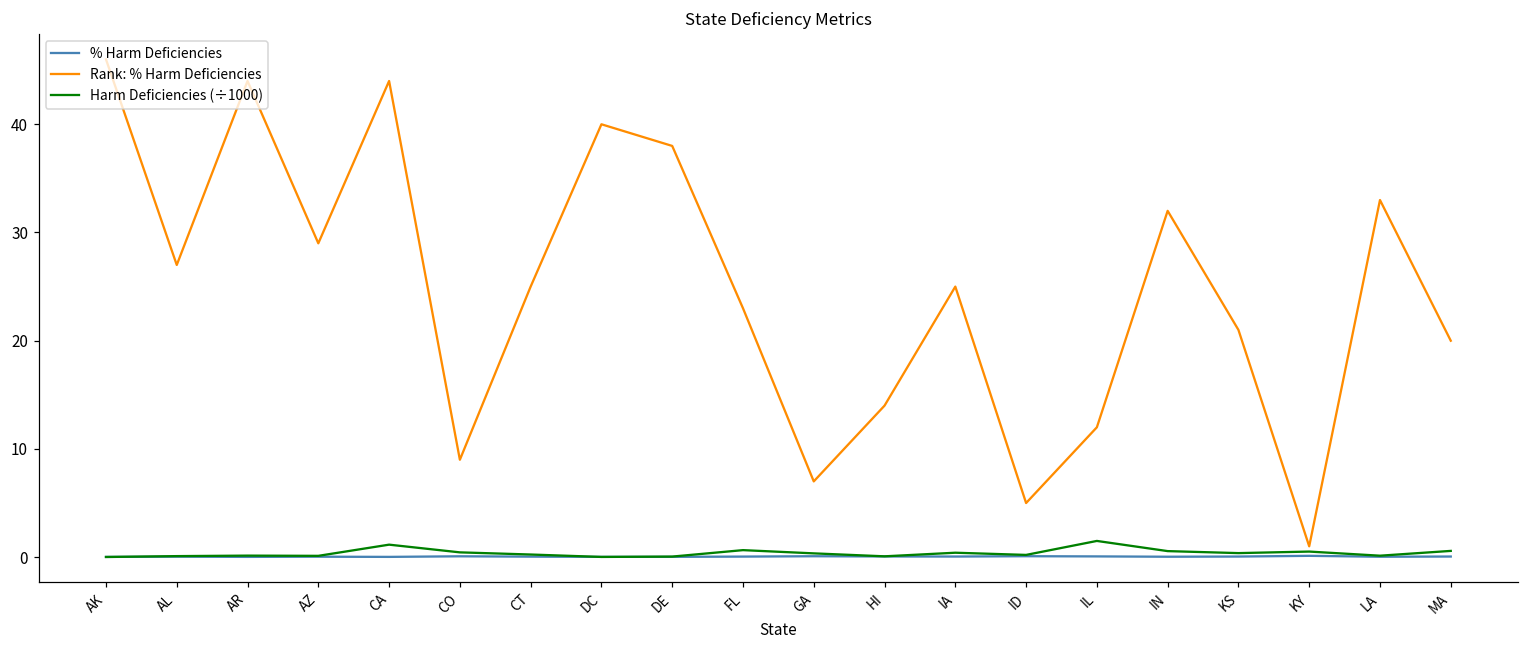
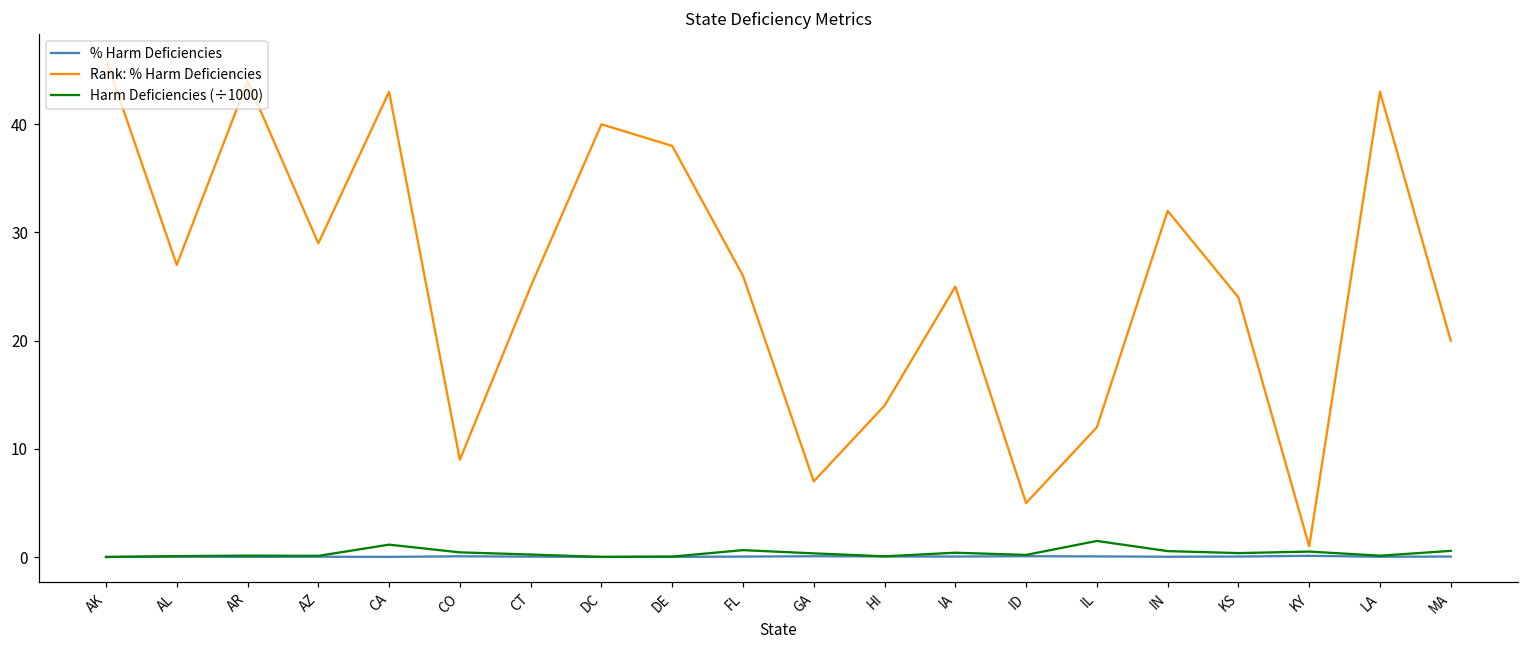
  {
    "% Harm Deficiencies": {
      "CA": 0,
      "CO": 0,
      "FL": 0,
      "GA": 0,
      "IA": 0,
      "IL": 0,
      "IN": 0,
      "KS": 0,
      "KY": 0,
      "MA": 0
    },
    "Rank: % Harm Deficiencies": {
      "AL": 27,
      "AZ": 29,
-     "CA": 44,
+     "CA": 43,
      "CO": 9,
      "CT": 25,
      "DC": 40,
      "DE": 38,
-     "FL": 23,
+     "FL": 26,
      "GA": 7,
      "HI": 14,
      "IA": 25,
      "ID": 5,
      "IL": 12,
      "IN": 32,
-     "KS": 21,
+     "KS": 24,
      "KY": 1,
-     "LA": 33,
+     "LA": 43,
      "MA": 20
    },
    "Harm Deficiencies (÷1000)": {
      "CA": 1,
      "CO": 0,
      "FL": 1,
      "GA": 0,
      "IA": 0,
      "IL": 1,
      "IN": 1,
      "KS": 0,
      "KY": 1,
      "MA": 1
    }
  }
